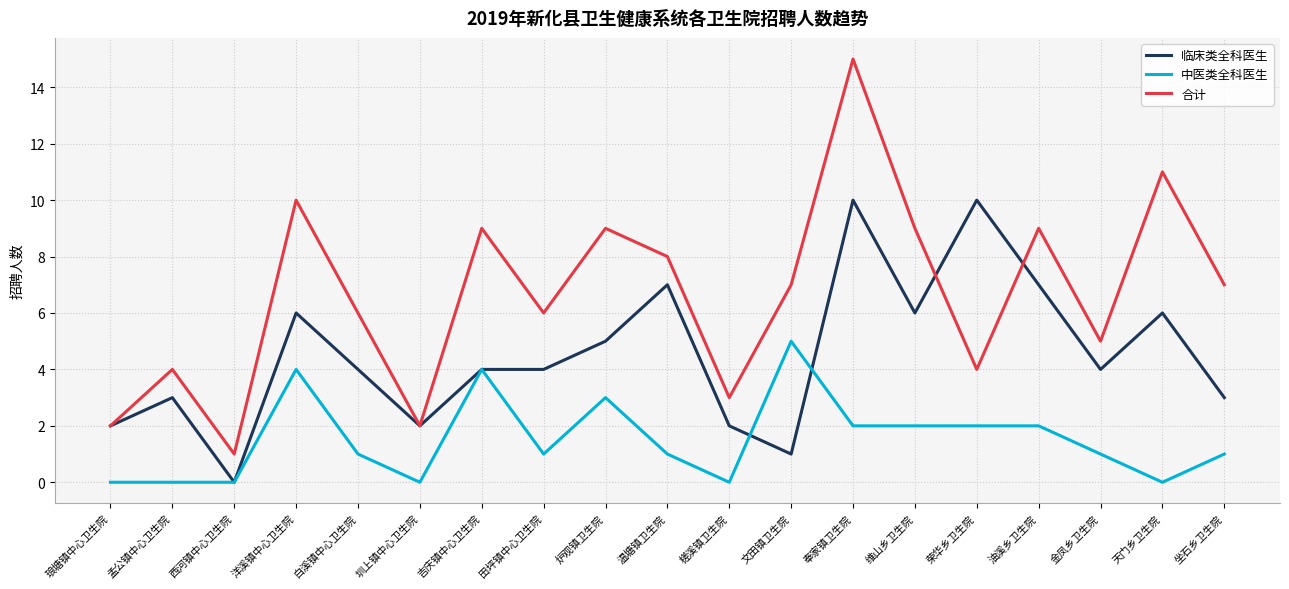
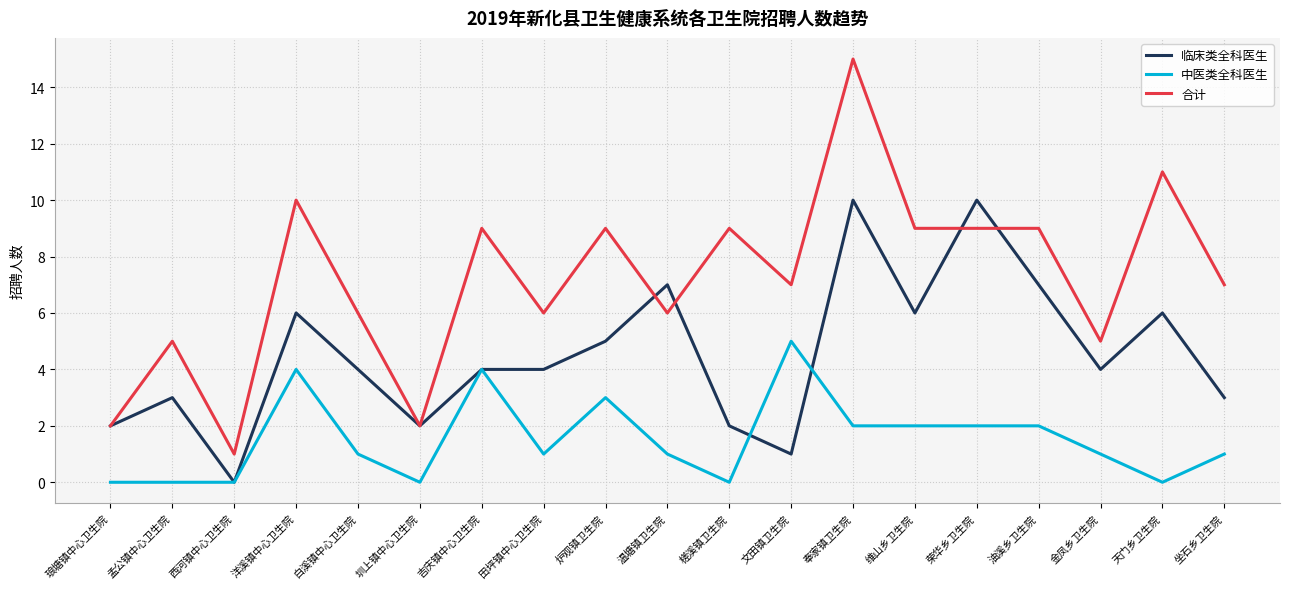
  {
    "临床类全科医生": {
      "孟公镇中心卫生院": 3,
      "洋溪镇中心卫生院": 6,
      "白溪镇中心卫生院": 4,
      "田坪镇中心卫生院": 4,
      "炉观镇卫生院": 5,
      "温塘镇卫生院": 7,
      "槎溪镇卫生院": 2,
      "文田镇卫生院": 1,
      "奉家镇卫生院": 10,
      "维山乡卫生院": 6,
      "荣华乡卫生院": 10,
      "油溪乡卫生院": 7,
      "金凤乡卫生院": 4,
      "天门乡卫生院": 6,
      "坐石乡卫生院": 3
    },
    "中医类全科医生": {
      "琅塘镇中心卫生院": 0,
      "孟公镇中心卫生院": 0,
      "洋溪镇中心卫生院": 4,
      "白溪镇中心卫生院": 1,
      "圳上镇中心卫生院": 0,
      "田坪镇中心卫生院": 1,
      "炉观镇卫生院": 3,
      "温塘镇卫生院": 1,
      "槎溪镇卫生院": 0,
      "文田镇卫生院": 5,
      "奉家镇卫生院": 2,
      "维山乡卫生院": 2,
      "荣华乡卫生院": 2,
      "油溪乡卫生院": 2,
      "金凤乡卫生院": 1,
      "天门乡卫生院": 0,
      "坐石乡卫生院": 1
    },
    "合计": {
-     "孟公镇中心卫生院": 4,
+     "孟公镇中心卫生院": 5,
      "西河镇中心卫生院": 1,
      "洋溪镇中心卫生院": 10,
      "白溪镇中心卫生院": 6,
      "吉庆镇中心卫生院": 9,
      "田坪镇中心卫生院": 6,
      "炉观镇卫生院": 9,
-     "温塘镇卫生院": 8,
-     "槎溪镇卫生院": 3,
+     "温塘镇卫生院": 6,
+     "槎溪镇卫生院": 9,
      "文田镇卫生院": 7,
      "奉家镇卫生院": 15,
      "维山乡卫生院": 9,
-     "荣华乡卫生院": 4,
+     "荣华乡卫生院": 9,
      "油溪乡卫生院": 9,
      "金凤乡卫生院": 5,
      "天门乡卫生院": 11,
      "坐石乡卫生院": 7
    }
  }
